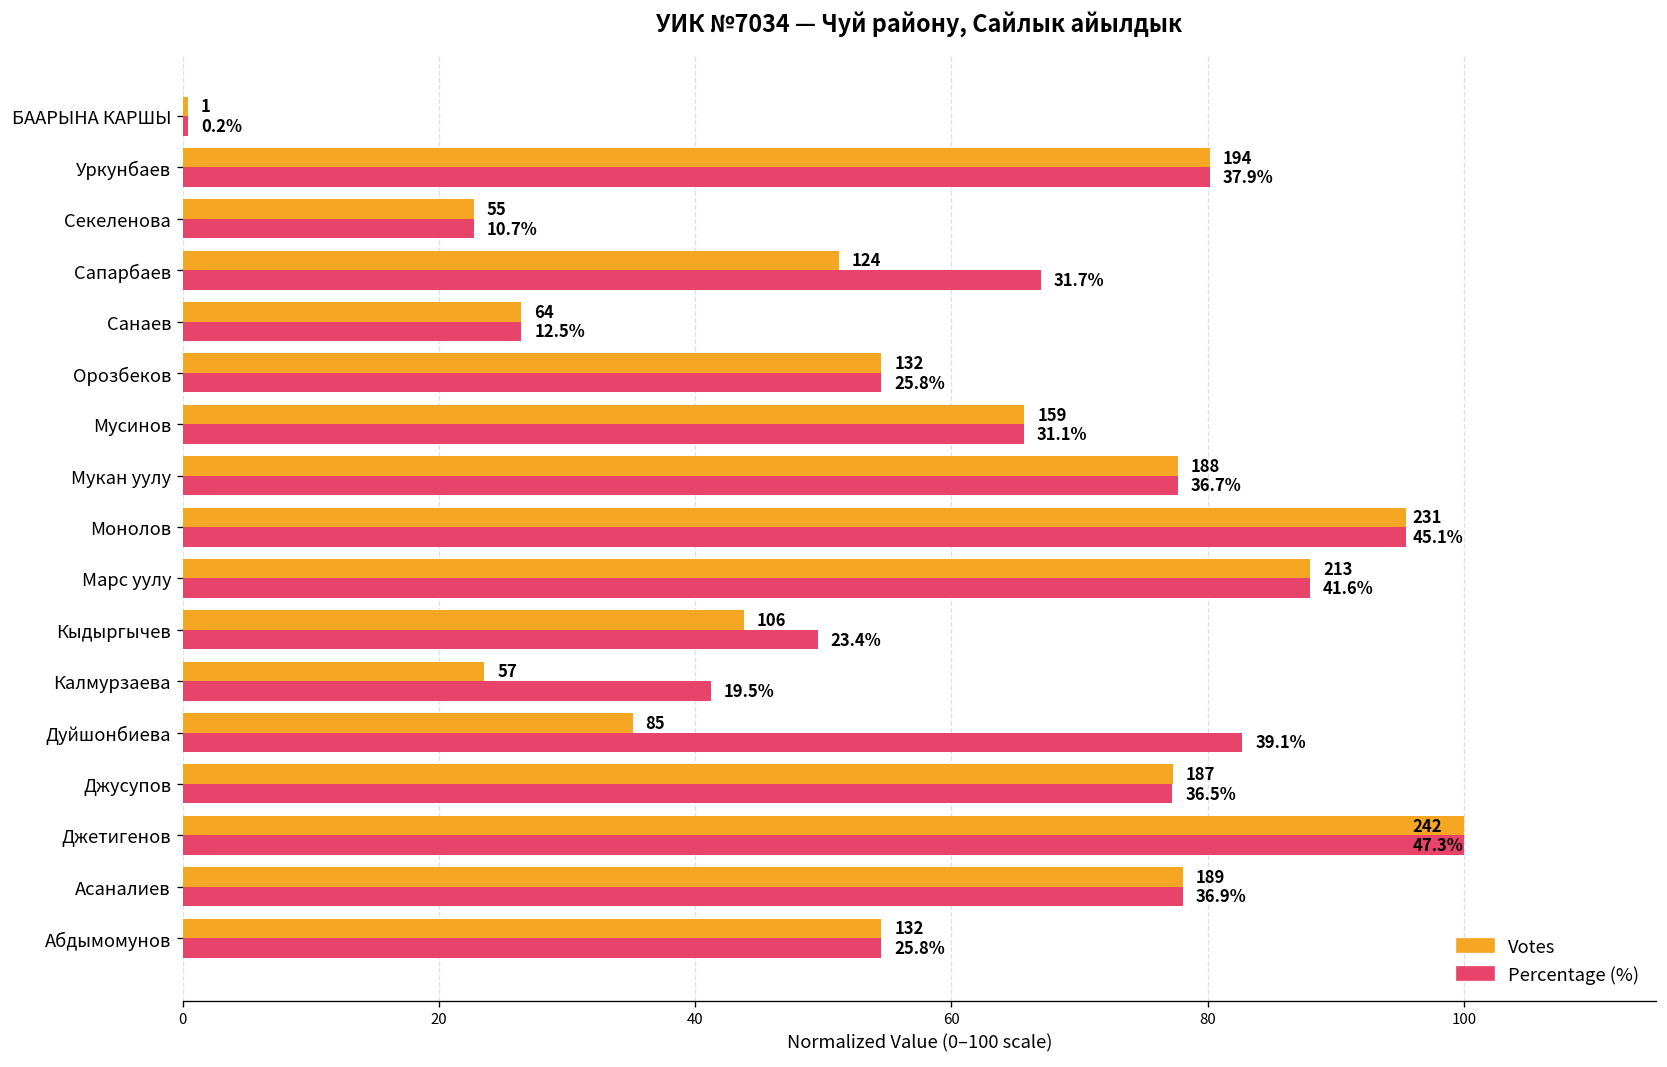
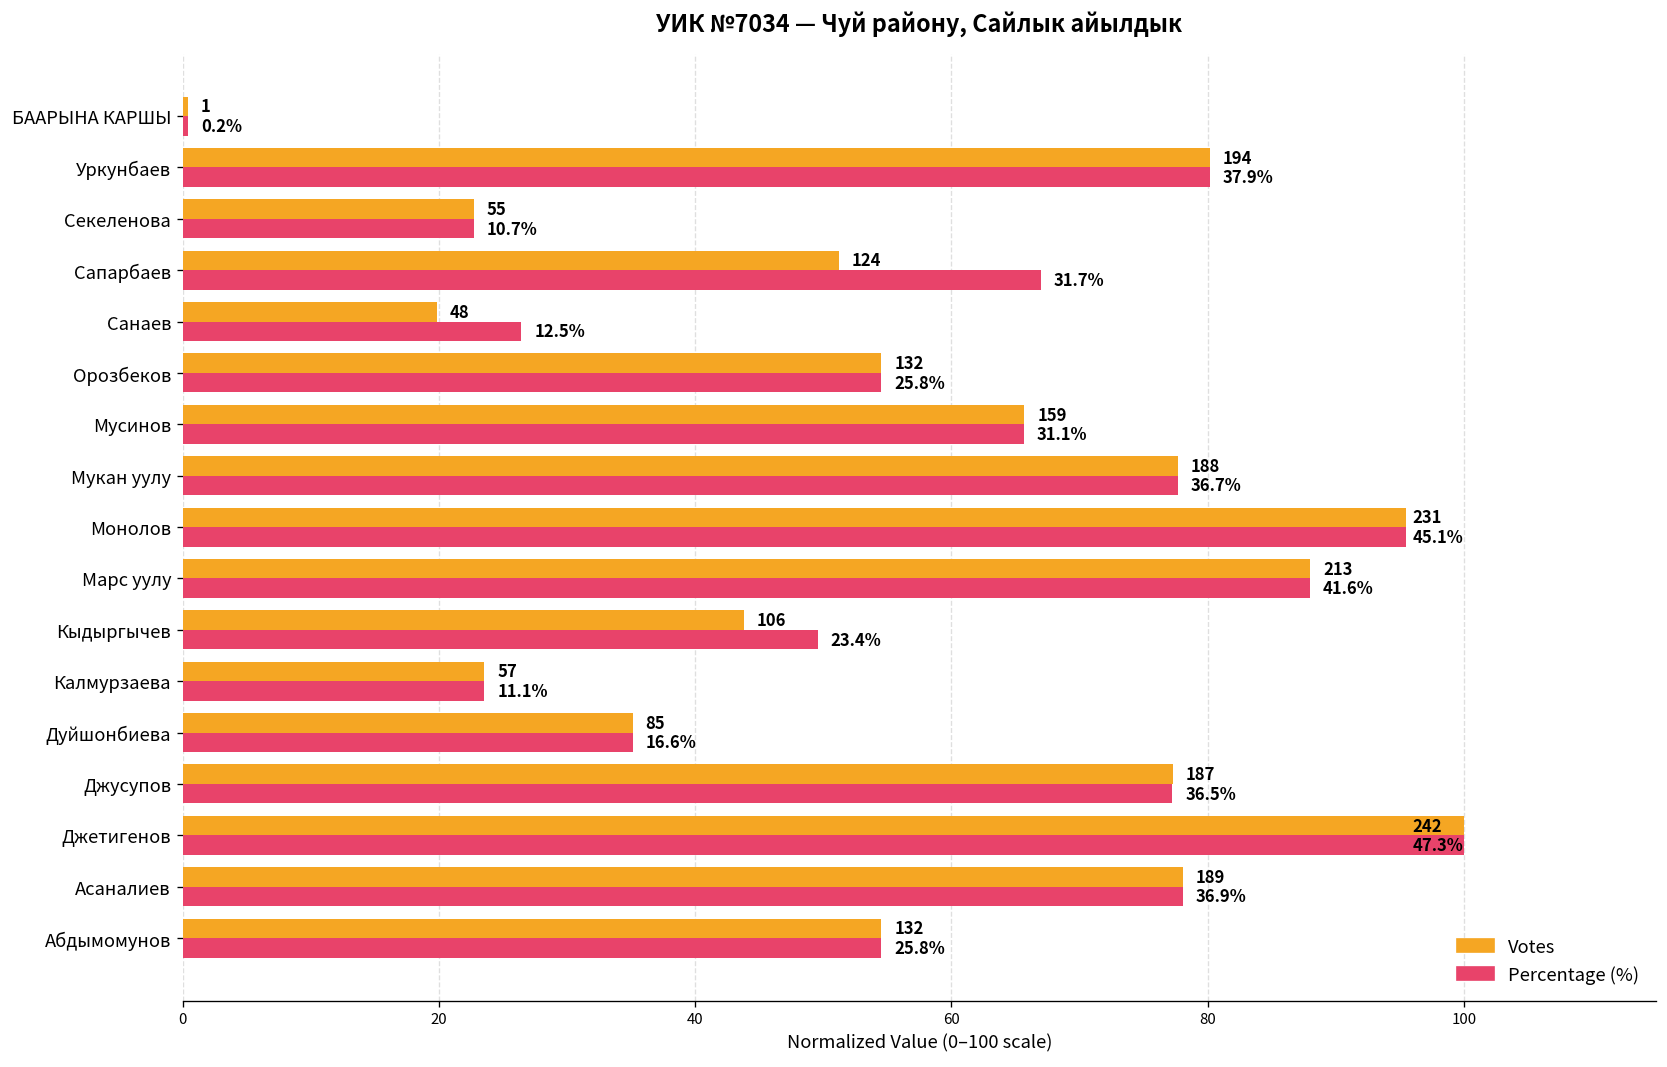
  {
    "Votes": {
-     "Санаев": "64"
+     "Санаев": "48"
    },
    "Percentage (%)": {
-     "Калмурзаева": "19.5%",
-     "Дуйшонбиева": "39.1%"
+     "Калмурзаева": "11.1%",
+     "Дуйшонбиева": "16.6%"
    }
  }
